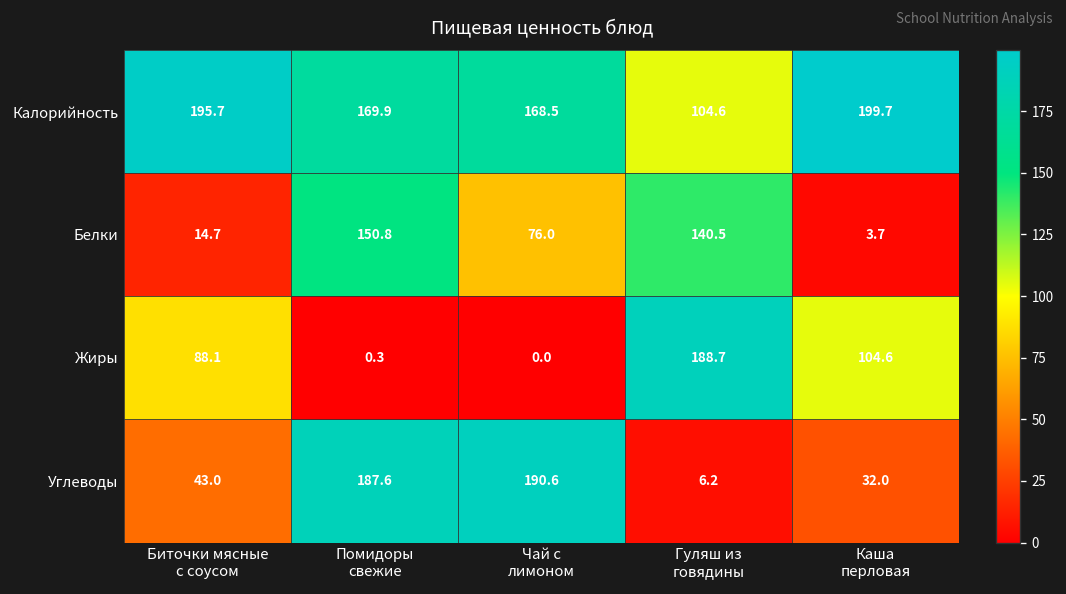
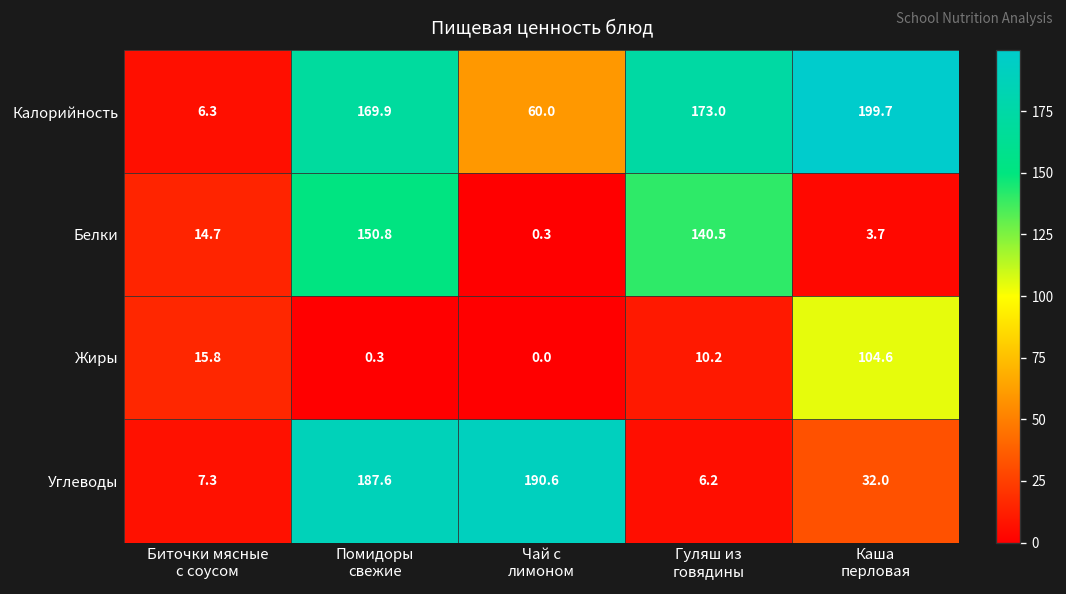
  {
    "Калорийность": {
-     "Биточки мясные с соусом": 195.7,
+     "Биточки мясные с соусом": 6.3,
      "Помидоры свежие": 169.9,
-     "Чай с лимоном": 168.5,
-     "Гуляш из говядины": 104.6,
+     "Чай с лимоном": 60.0,
+     "Гуляш из говядины": 173.0,
      "Каша перловая": 199.7
    },
    "Белки": {
      "Биточки мясные с соусом": 14.7,
      "Помидоры свежие": 150.8,
-     "Чай с лимоном": 76.0,
+     "Чай с лимоном": 0.3,
      "Гуляш из говядины": 140.5,
      "Каша перловая": 3.7
    },
    "Жиры": {
-     "Биточки мясные с соусом": 88.1,
+     "Биточки мясные с соусом": 15.8,
      "Помидоры свежие": 0.3,
      "Чай с лимоном": 0.0,
-     "Гуляш из говядины": 188.7,
+     "Гуляш из говядины": 10.2,
      "Каша перловая": 104.6
    },
    "Углеводы": {
-     "Биточки мясные с соусом": 43.0,
+     "Биточки мясные с соусом": 7.3,
      "Помидоры свежие": 187.6,
      "Чай с лимоном": 190.6,
      "Гуляш из говядины": 6.2,
      "Каша перловая": 32.0
    }
  }
